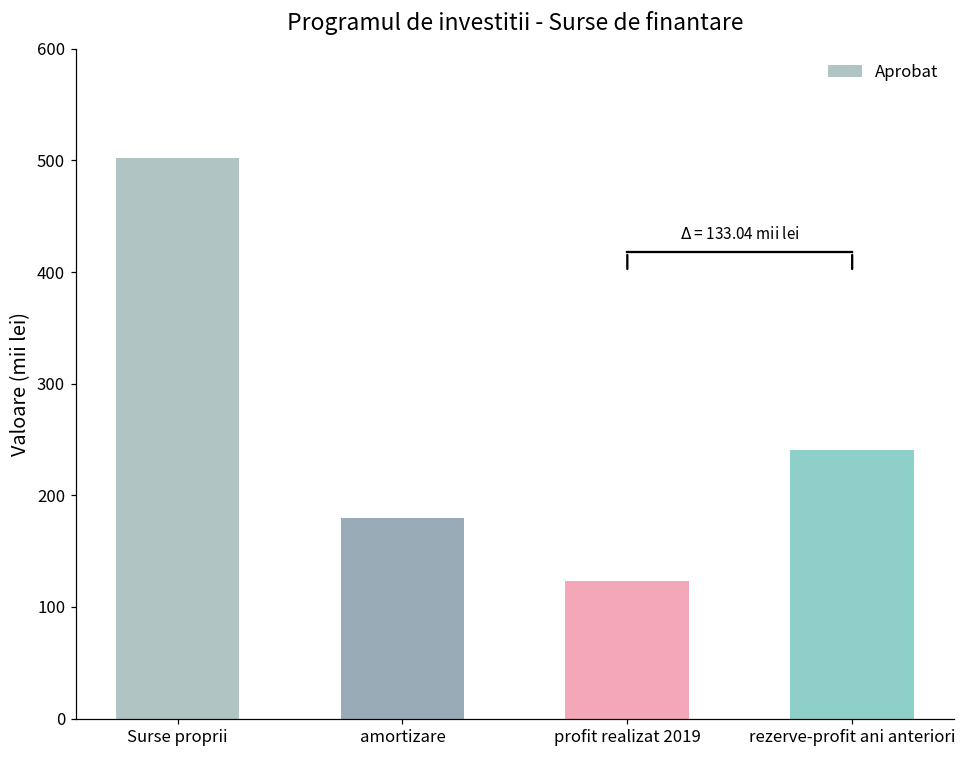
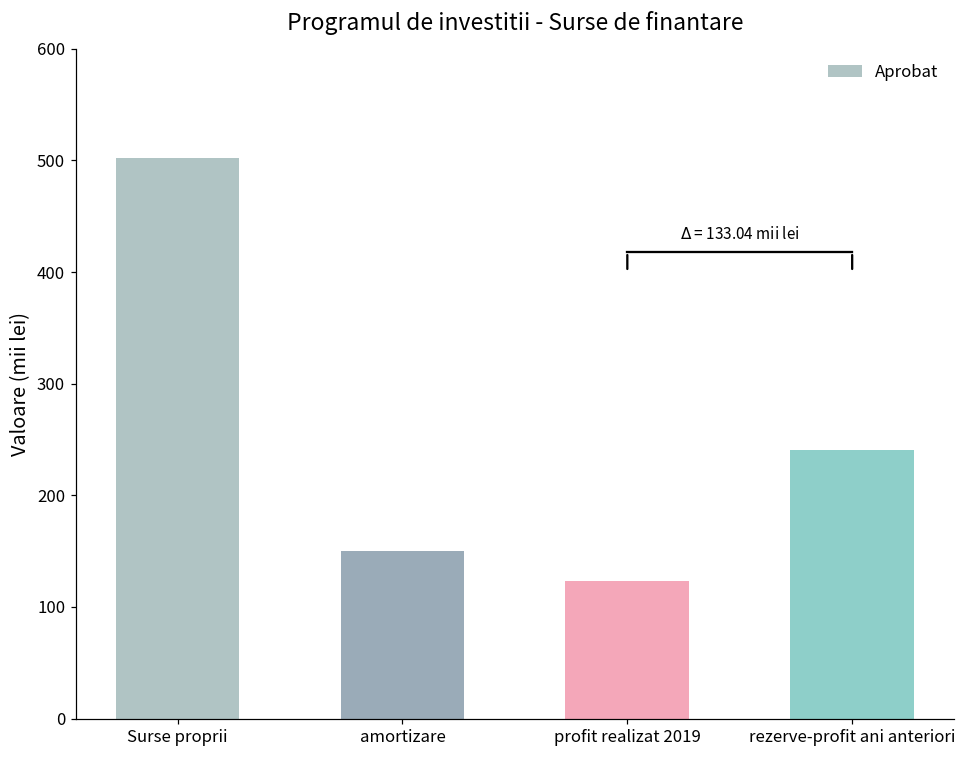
  {
    "Aprobat": {
      "Surse proprii": 503,
-     "amortizare": 179,
+     "amortizare": 150,
      "profit realizat 2019": 123,
      "rezerve-profit ani anteriori": 240
    }
  }
